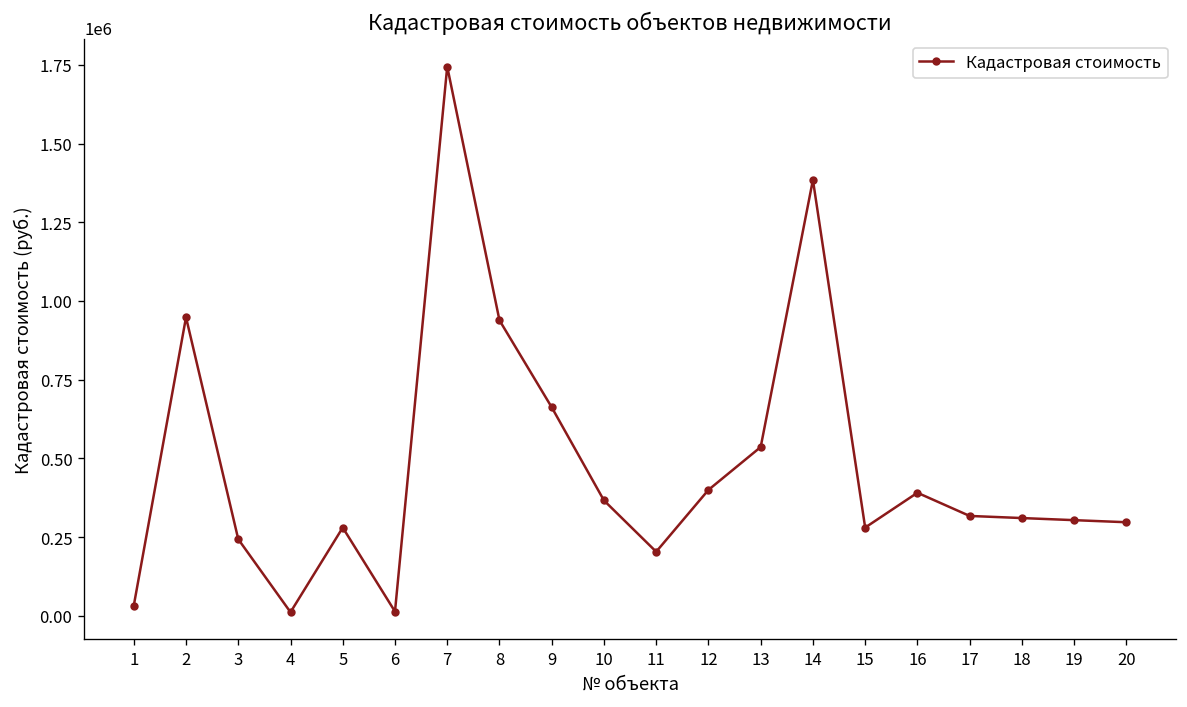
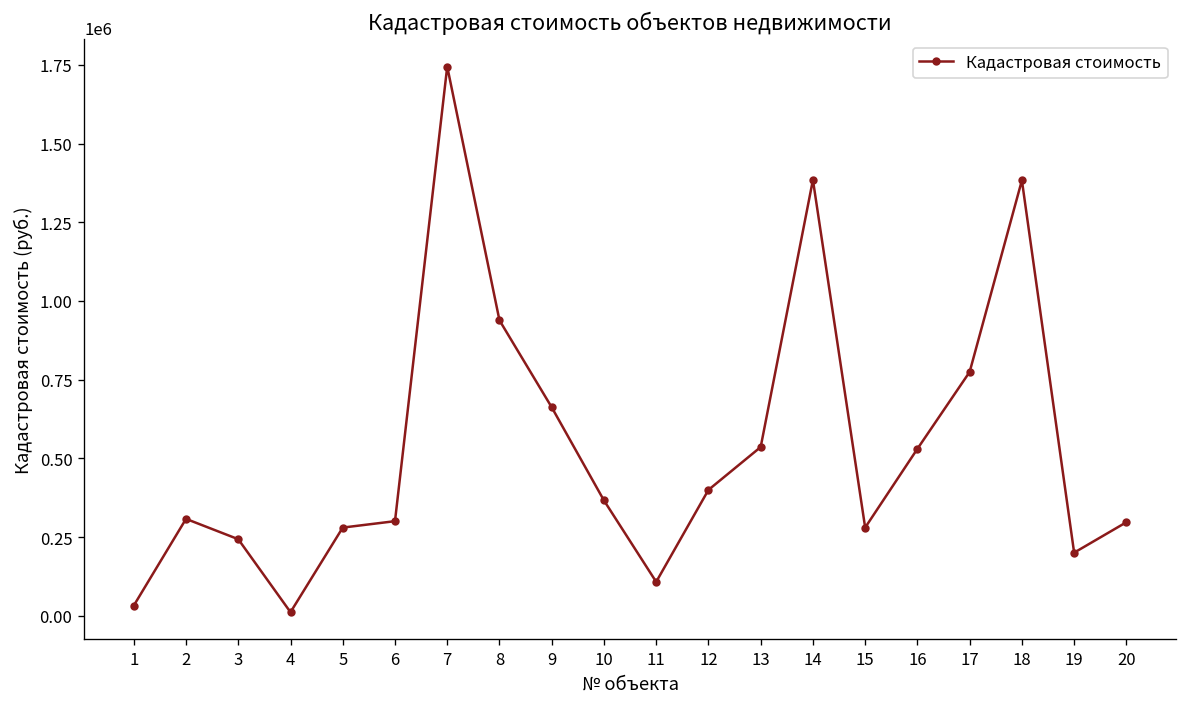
  {
    "1": 30000,
-   "2": 950000,
+   "2": 310000,
    "3": 240000,
    "4": 10000,
    "5": 280000,
-   "6": 10000,
+   "6": 300000,
    "7": 1740000,
    "8": 940000,
    "9": 660000,
    "10": 370000,
-   "11": 200000,
+   "11": 110000,
    "12": 400000,
    "13": 540000,
    "14": 1380000,
    "15": 280000,
-   "16": 390000,
-   "17": 320000,
-   "18": 310000,
-   "19": 300000,
+   "16": 530000,
+   "17": 770000,
+   "18": 1380000,
+   "19": 200000,
    "20": 300000
  }
